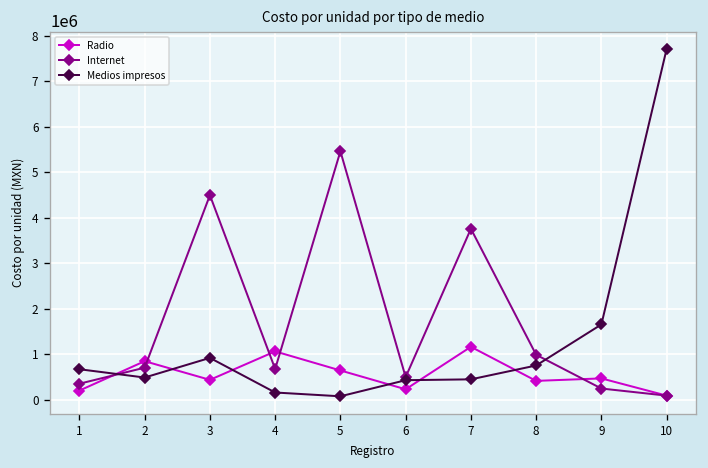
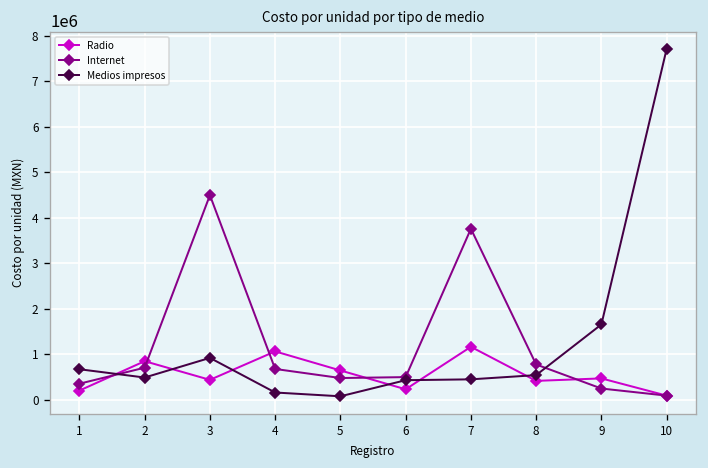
  {
    "Radio": {
      "1": 200000,
      "2": 900000,
      "3": 400000,
      "4": 1100000,
      "5": 600000,
      "6": 200000,
      "7": 1200000,
      "8": 400000,
      "9": 500000
    },
    "Internet": {
      "1": 400000,
      "2": 700000,
      "3": 4500000,
      "4": 700000,
-     "5": 5500000,
+     "5": 500000,
      "7": 3800000,
-     "8": 1000000,
+     "8": 800000,
      "9": 300000
    },
    "Medios impresos": {
      "1": 700000,
      "2": 500000,
      "3": 900000,
      "4": 200000,
      "5": 100000,
      "7": 500000,
-     "8": 800000,
+     "8": 500000,
      "9": 1700000,
      "10": 7700000
    }
  }
